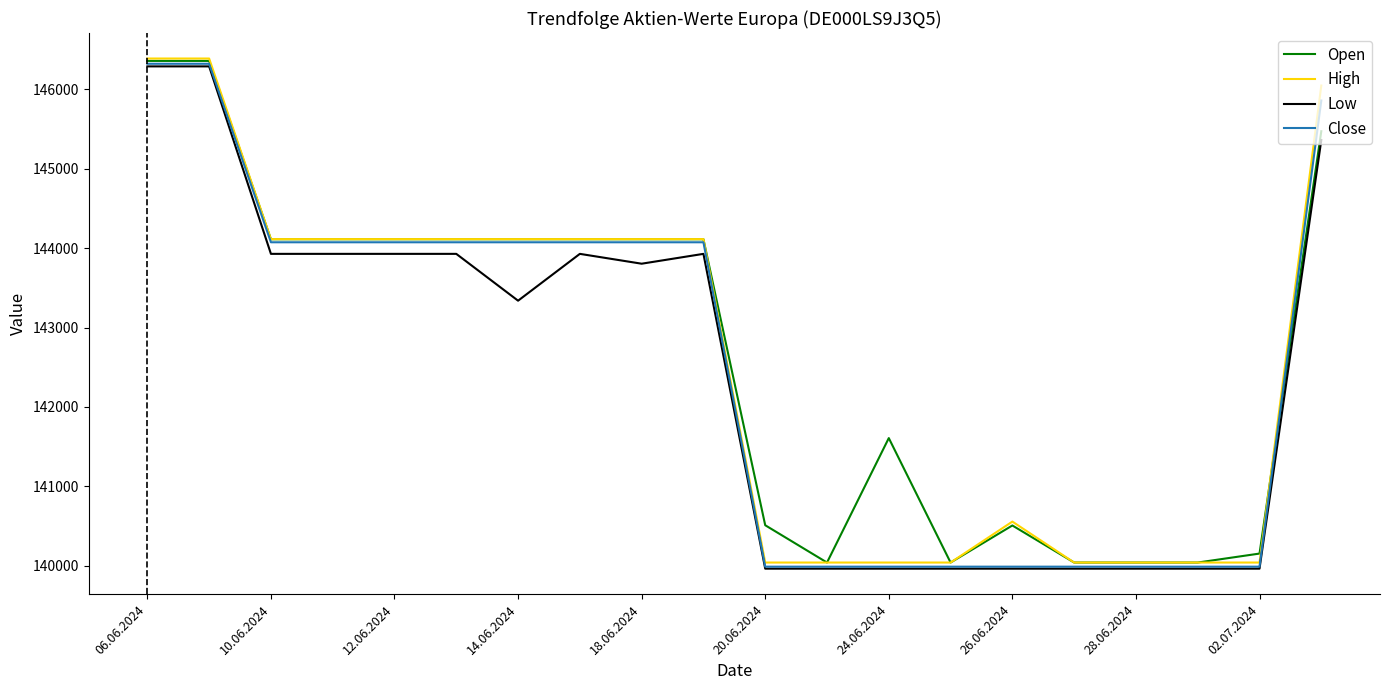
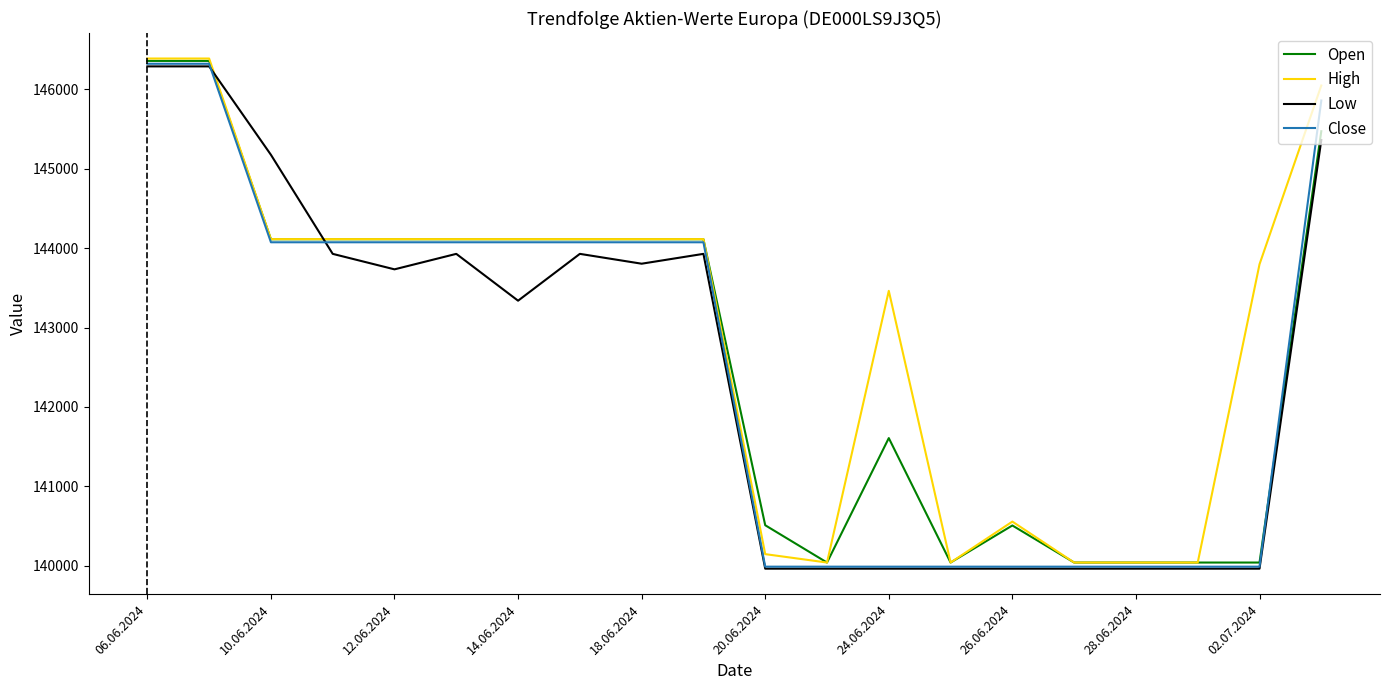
  {
    "Open": {
      "20.06.2024": 140500,
      "24.06.2024": 141600,
      "26.06.2024": 140500,
-     "02.07.2024": 140200
+     "02.07.2024": 140000
    },
    "High": {
-     "20.06.2024": 140000,
-     "24.06.2024": 140000,
+     "20.06.2024": 140100,
+     "24.06.2024": 143500,
      "26.06.2024": 140600,
-     "02.07.2024": 140000
+     "02.07.2024": 143800
    },
    "Low": {
      "06.06.2024": 146300,
-     "10.06.2024": 143900,
-     "12.06.2024": 143900,
+     "10.06.2024": 145200,
+     "12.06.2024": 143700,
      "14.06.2024": 143300,
      "18.06.2024": 143800
    },
    "Close": {
      "06.06.2024": 146300,
      "10.06.2024": 144100,
      "12.06.2024": 144100,
      "14.06.2024": 144100,
      "18.06.2024": 144100
    }
  }
